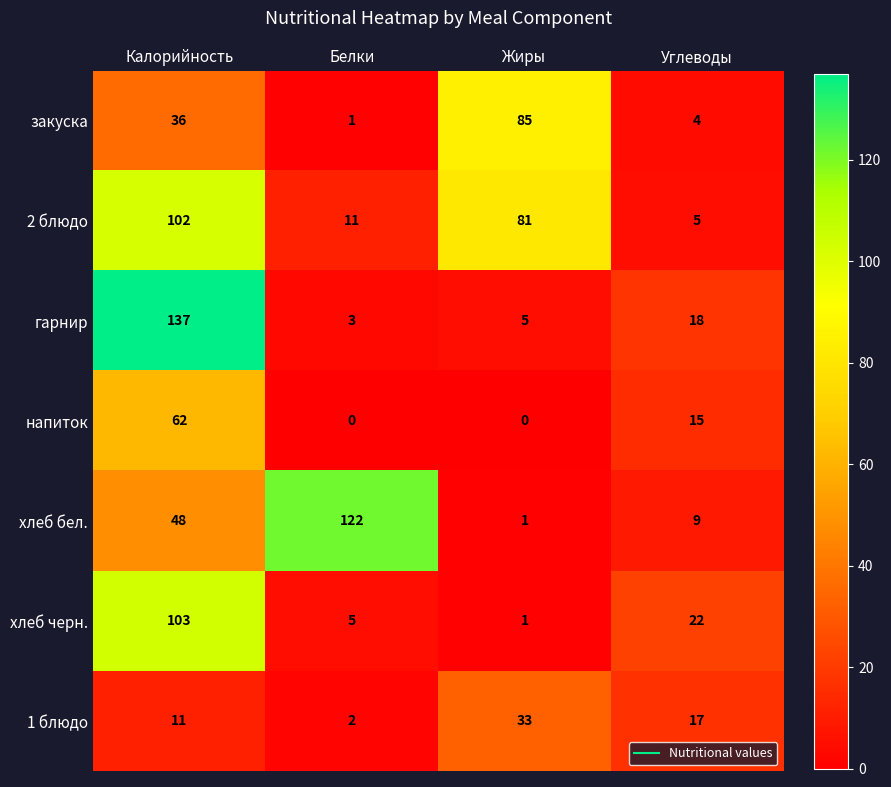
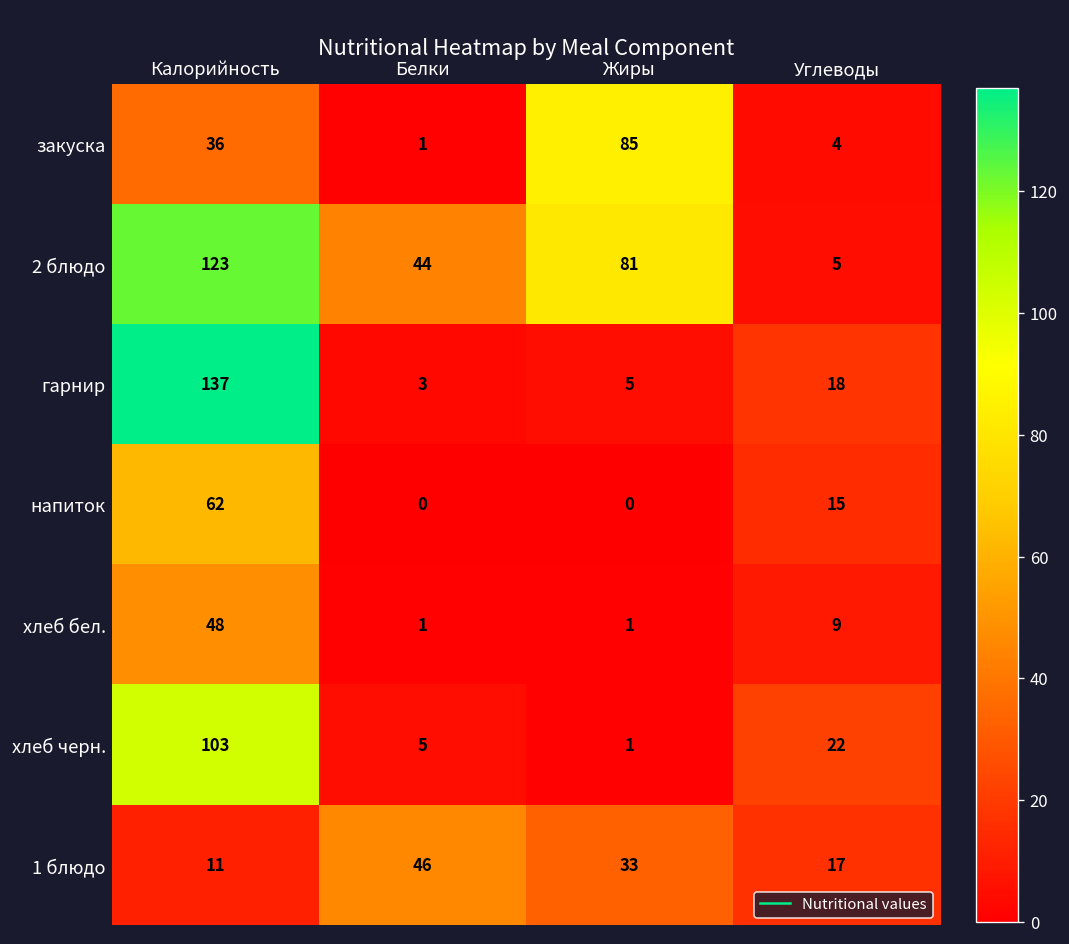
  {
    "закуска": {
      "Калорийность": 36,
      "Белки": 1,
      "Жиры": 85,
      "Углеводы": 4
    },
    "2 блюдо": {
-     "Калорийность": 102,
-     "Белки": 11,
+     "Калорийность": 123,
+     "Белки": 44,
      "Жиры": 81,
      "Углеводы": 5
    },
    "гарнир": {
      "Калорийность": 137,
      "Белки": 3,
      "Жиры": 5,
      "Углеводы": 18
    },
    "напиток": {
      "Калорийность": 62,
      "Белки": 0,
      "Жиры": 0,
      "Углеводы": 15
    },
    "хлеб бел.": {
      "Калорийность": 48,
-     "Белки": 122,
+     "Белки": 1,
      "Жиры": 1,
      "Углеводы": 9
    },
    "хлеб черн.": {
      "Калорийность": 103,
      "Белки": 5,
      "Жиры": 1,
      "Углеводы": 22
    },
    "1 блюдо": {
      "Калорийность": 11,
-     "Белки": 2,
+     "Белки": 46,
      "Жиры": 33,
      "Углеводы": 17
    }
  }
